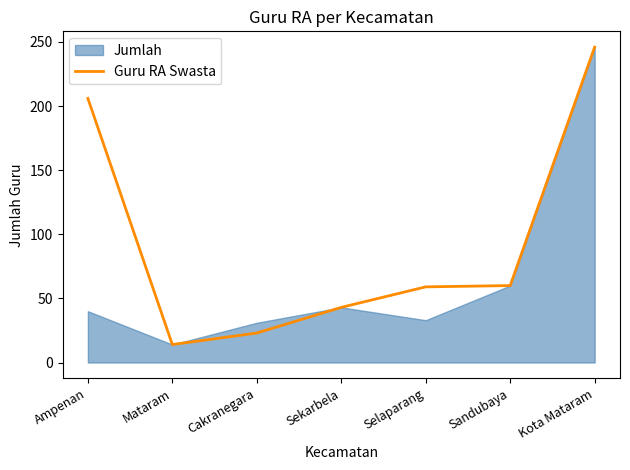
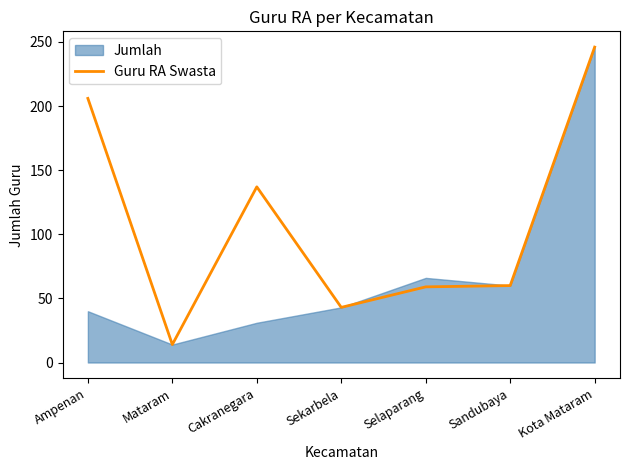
  {
    "Guru RA Swasta": {
      "Ampenan": 206,
-     "Cakranegara": 23,
+     "Cakranegara": 137,
      "Selaparang": 59
    },
    "Jumlah": {
      "Ampenan": 40,
      "Cakranegara": 31,
-     "Selaparang": 33
+     "Selaparang": 66
    }
  }
